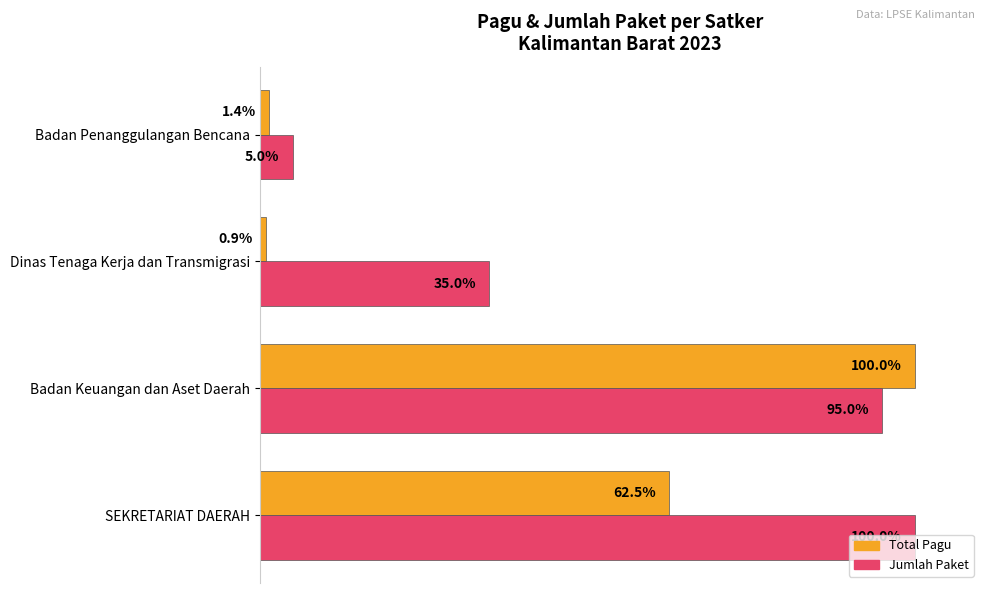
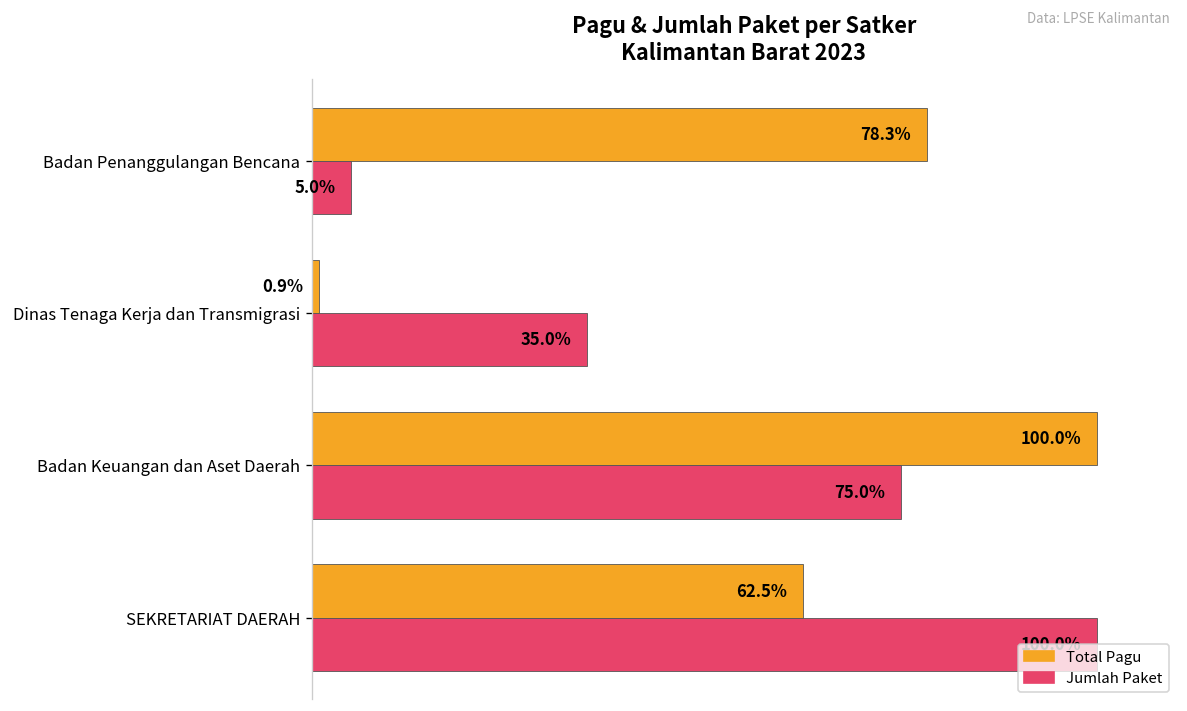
  {
    "Total Pagu": {
-     "Badan Penanggulangan Bencana": "1.4%",
+     "Badan Penanggulangan Bencana": "78.3%",
      "Dinas Tenaga Kerja dan Transmigrasi": "0.9%",
      "Badan Keuangan dan Aset Daerah": "100.0%",
      "SEKRETARIAT DAERAH": "62.5%"
    },
    "Jumlah Paket": {
      "Badan Penanggulangan Bencana": "5.0%",
      "Dinas Tenaga Kerja dan Transmigrasi": "35.0%",
-     "Badan Keuangan dan Aset Daerah": "95.0%"
+     "Badan Keuangan dan Aset Daerah": "75.0%"
    }
  }
